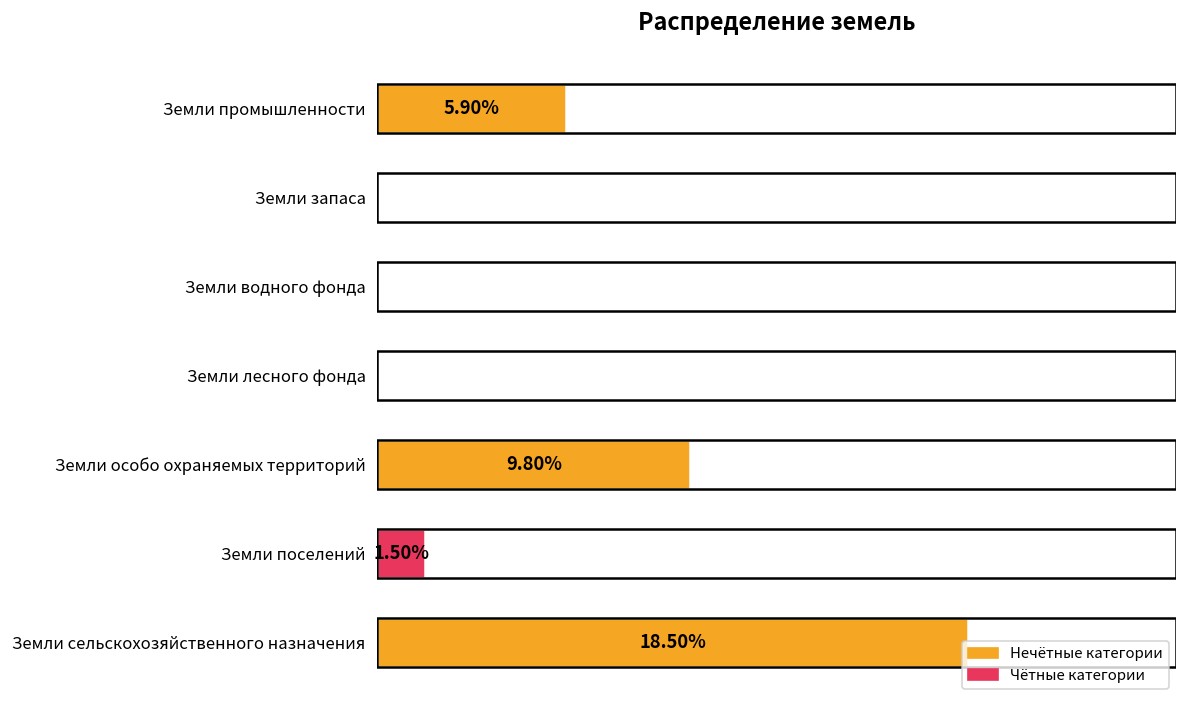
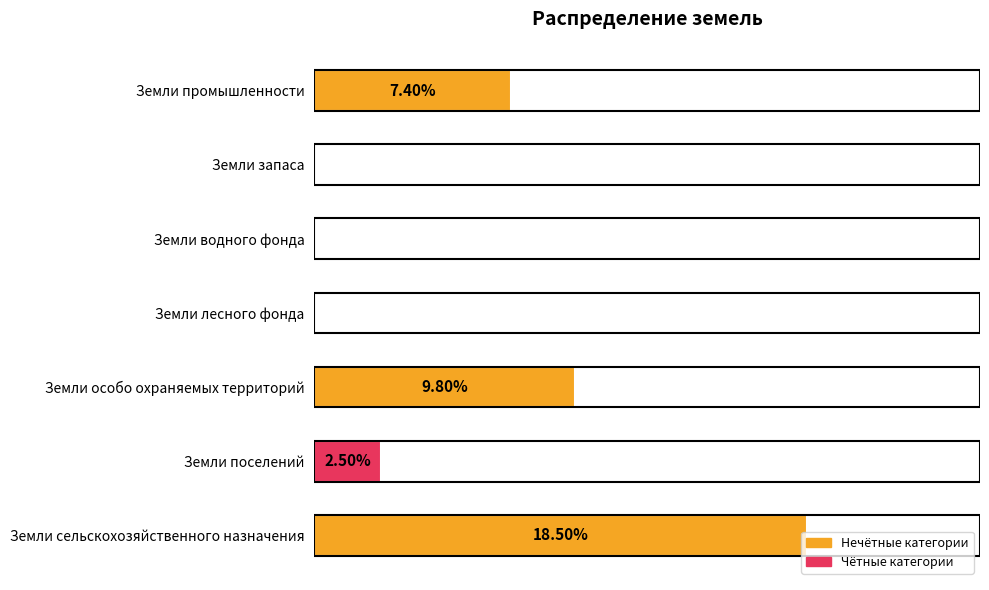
  {
-   "Земли промышленности": "5.90%",
+   "Земли промышленности": "7.40%",
    "Земли особо охраняемых территорий": "9.80%",
-   "Земли поселений": "1.50%"
+   "Земли поселений": "2.50%"
  }
